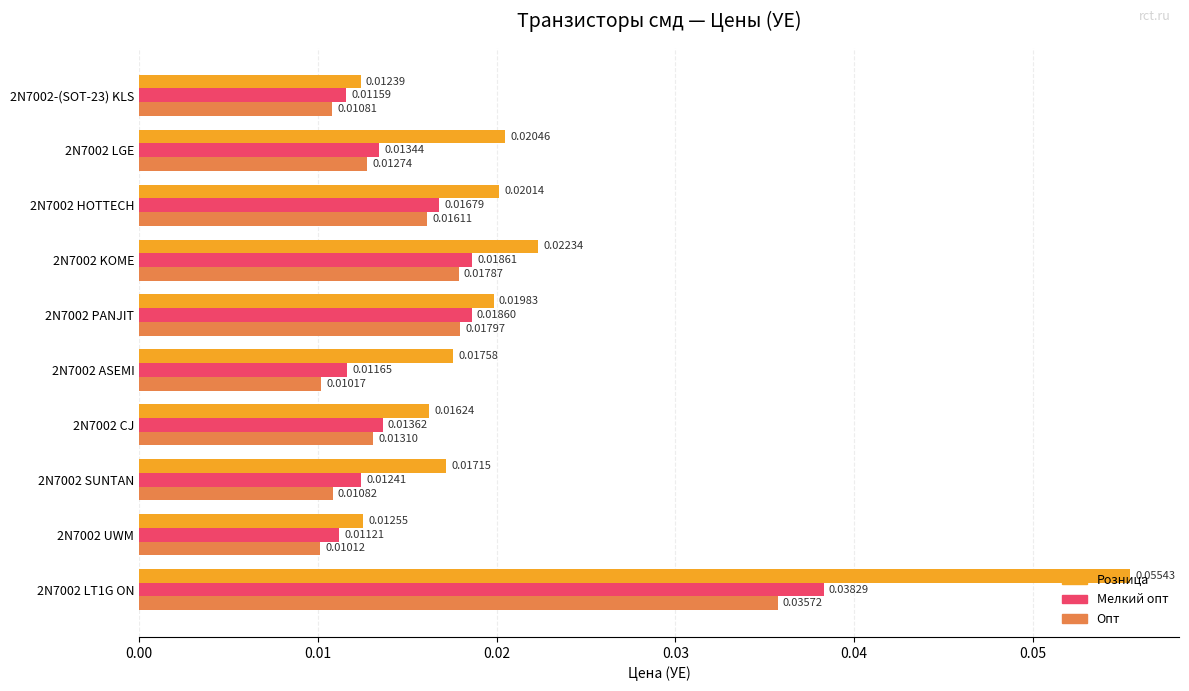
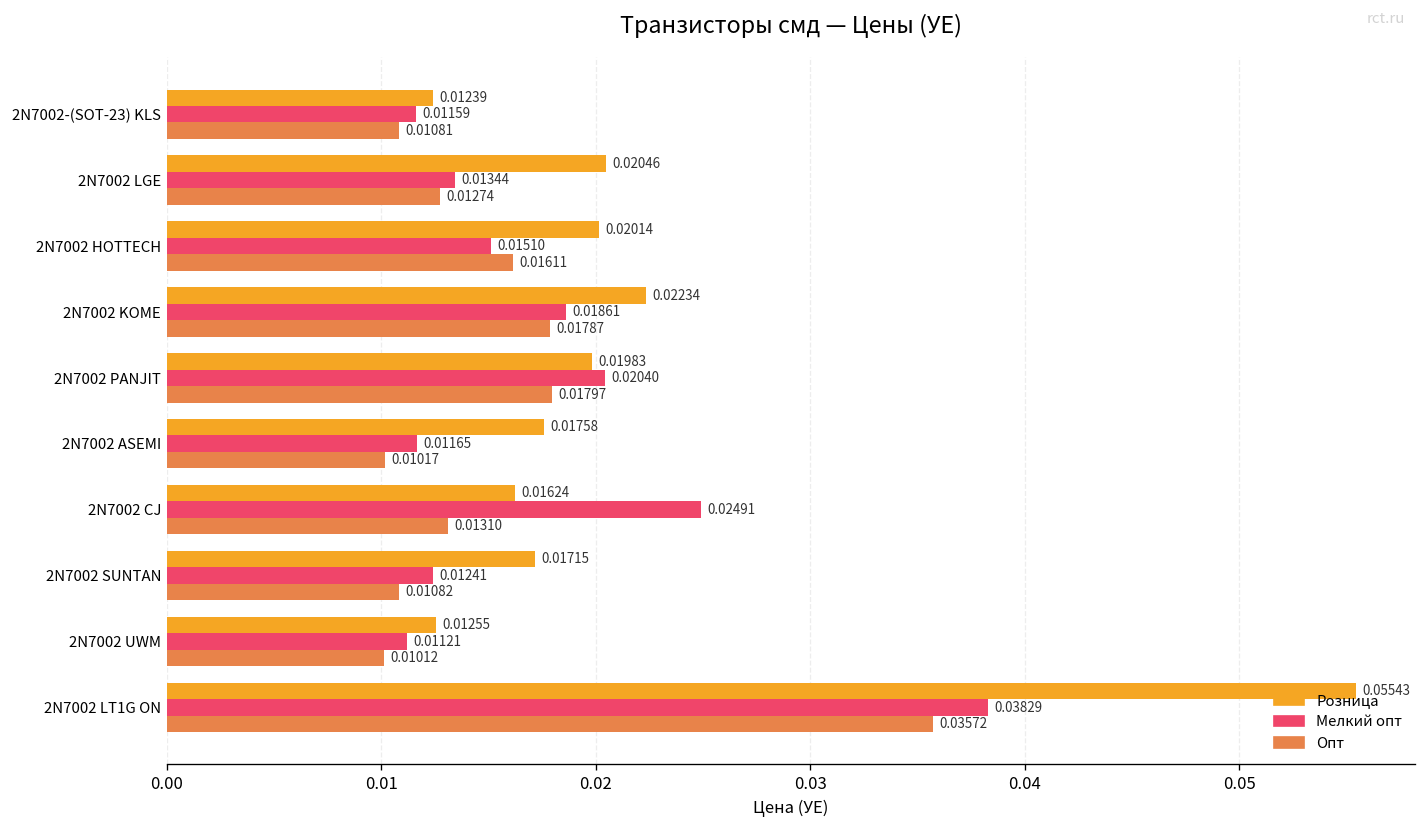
  {
    "Мелкий опт": {
      "2N7002-(SOT-23) KLS": 0.01159,
      "2N7002 LGE": 0.01344,
-     "2N7002 HOTTECH": 0.01679,
+     "2N7002 HOTTECH": 0.01510,
      "2N7002 KOME": 0.01861,
-     "2N7002 PANJIT": 0.01860,
+     "2N7002 PANJIT": 0.02040,
      "2N7002 ASEMI": 0.01165,
-     "2N7002 CJ": 0.01362,
+     "2N7002 CJ": 0.02491,
      "2N7002 SUNTAN": 0.01241,
      "2N7002 UWM": 0.01121,
      "2N7002 LT1G ON": 0.03829
    }
  }
